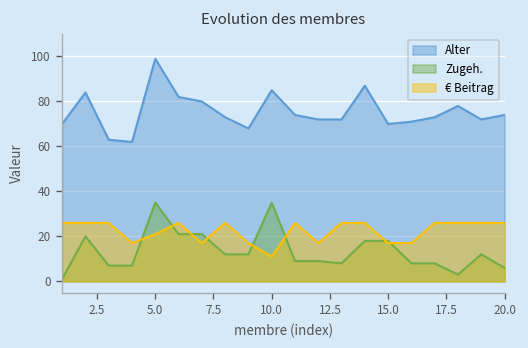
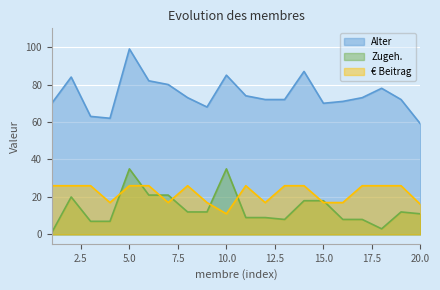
  {
    "Alter": {
      "5.0": 99,
      "10.0": 85,
      "15.0": 70,
-     "20.0": 74
+     "20.0": 59
    },
    "Zugeh.": {
      "5.0": 35,
      "10.0": 35,
-     "20.0": 6
+     "20.0": 11
    },
    "€ Beitrag": {
-     "5.0": 21,
+     "5.0": 26,
      "10.0": 11,
-     "20.0": 26
+     "20.0": 16
    }
  }
